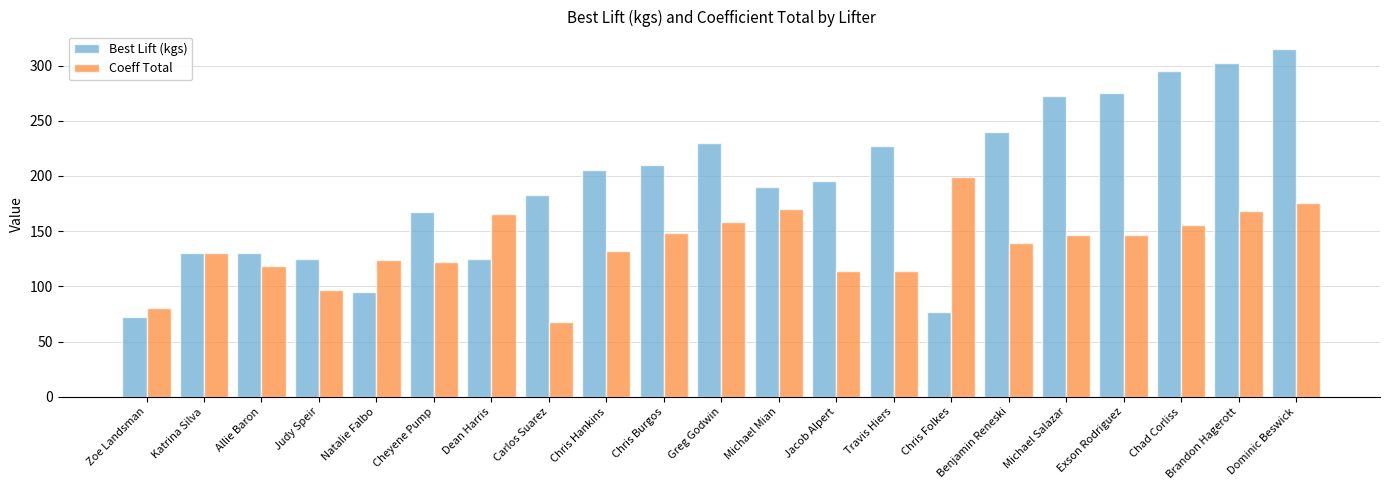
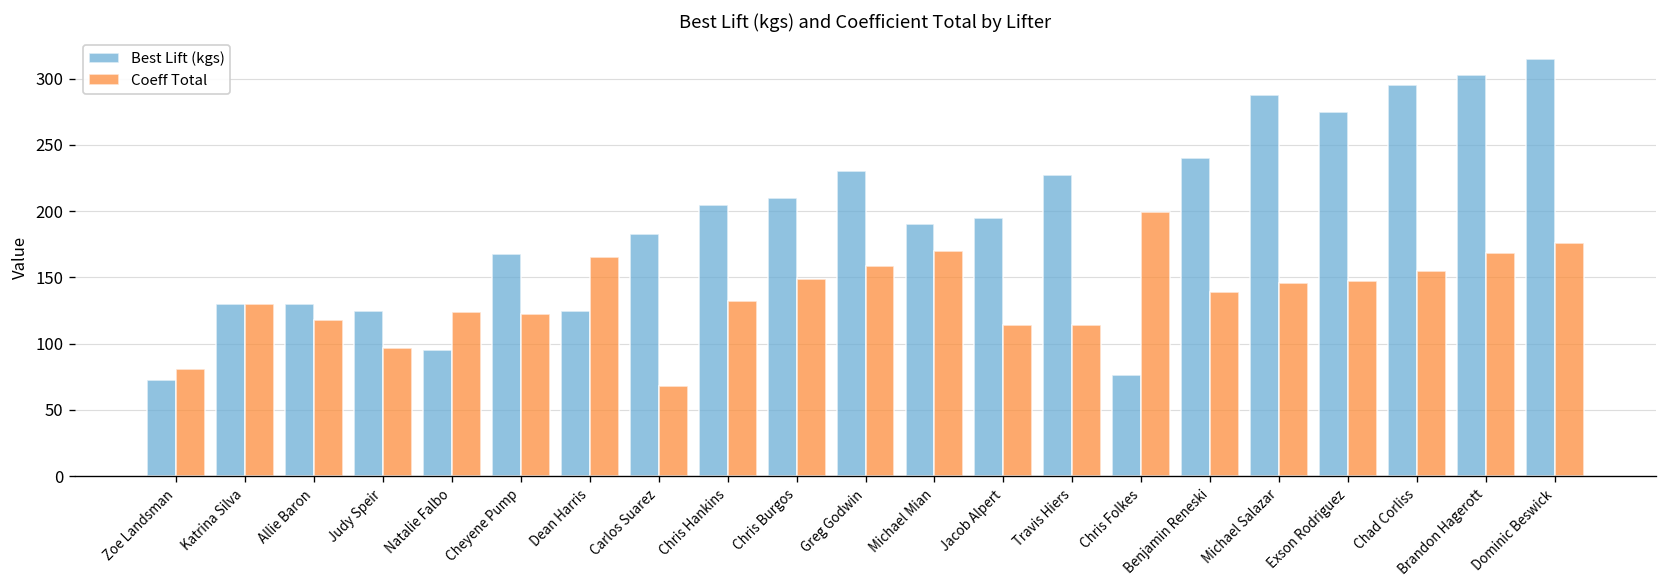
  {
    "Best Lift (kgs)": {
      "Zoe Landsman": 73,
      "Katrina Silva": 130,
      "Allie Baron": 130,
      "Judy Speir": 125,
      "Natalie Falbo": 95,
      "Cheyene Pump": 168,
      "Dean Harris": 125,
      "Carlos Suarez": 183,
      "Chris Hankins": 205,
      "Chris Burgos": 210,
      "Greg Godwin": 230,
      "Michael Mian": 190,
      "Jacob Alpert": 195,
      "Travis Hiers": 228,
      "Chris Folkes": 77,
      "Benjamin Reneski": 240,
-     "Michael Salazar": 273,
+     "Michael Salazar": 288,
      "Exson Rodriguez": 275,
      "Chad Corliss": 295,
      "Brandon Hagerott": 303,
      "Dominic Beswick": 315
    },
    "Coeff Total": {
      "Zoe Landsman": 81,
      "Katrina Silva": 130,
      "Allie Baron": 118,
      "Judy Speir": 97,
      "Natalie Falbo": 124,
      "Cheyene Pump": 122,
      "Dean Harris": 166,
      "Carlos Suarez": 68,
      "Chris Hankins": 132,
      "Chris Burgos": 148,
      "Greg Godwin": 159,
      "Michael Mian": 170,
      "Jacob Alpert": 114,
      "Travis Hiers": 114,
      "Chris Folkes": 199,
      "Benjamin Reneski": 139,
      "Michael Salazar": 146,
      "Exson Rodriguez": 147,
      "Chad Corliss": 155,
      "Brandon Hagerott": 168,
      "Dominic Beswick": 176
    }
  }
